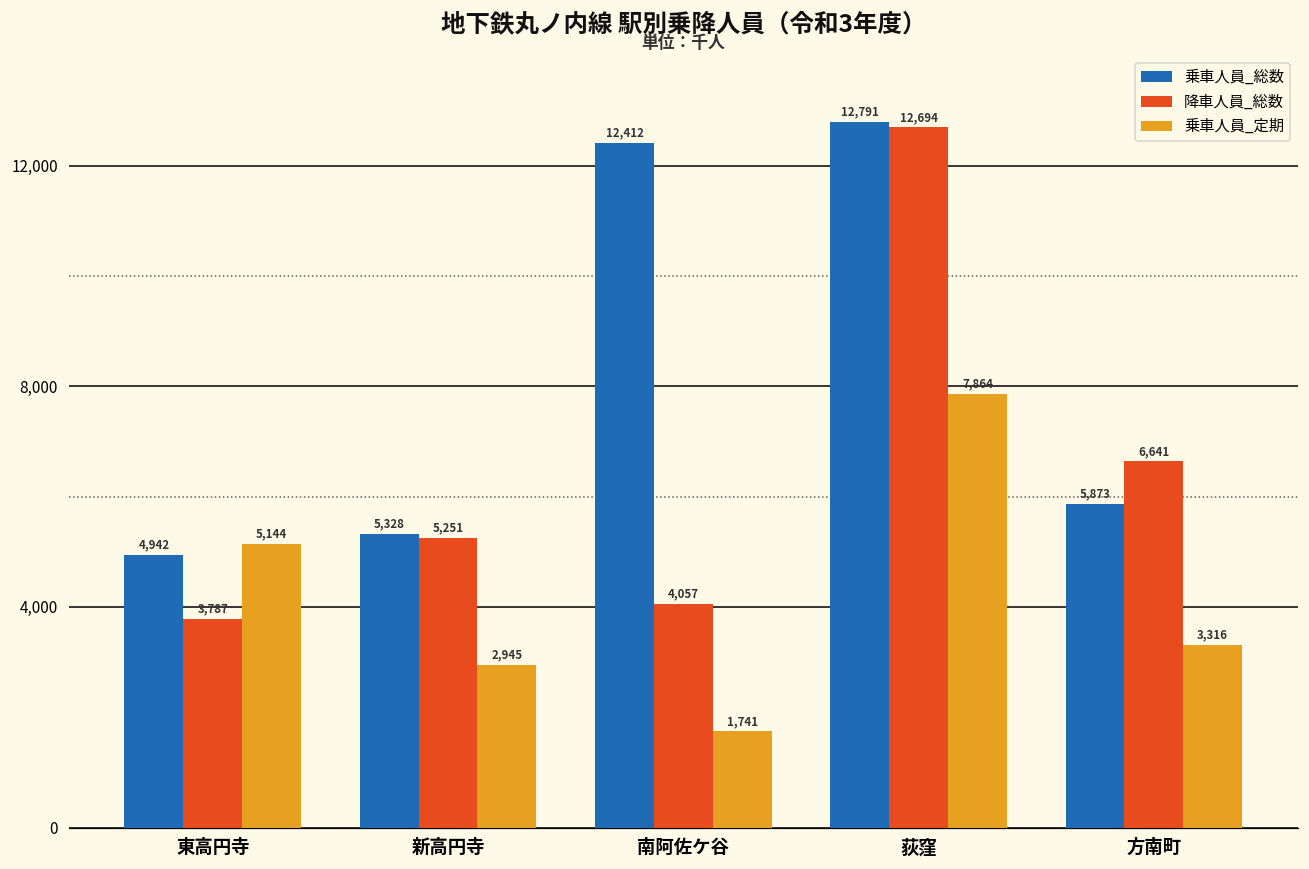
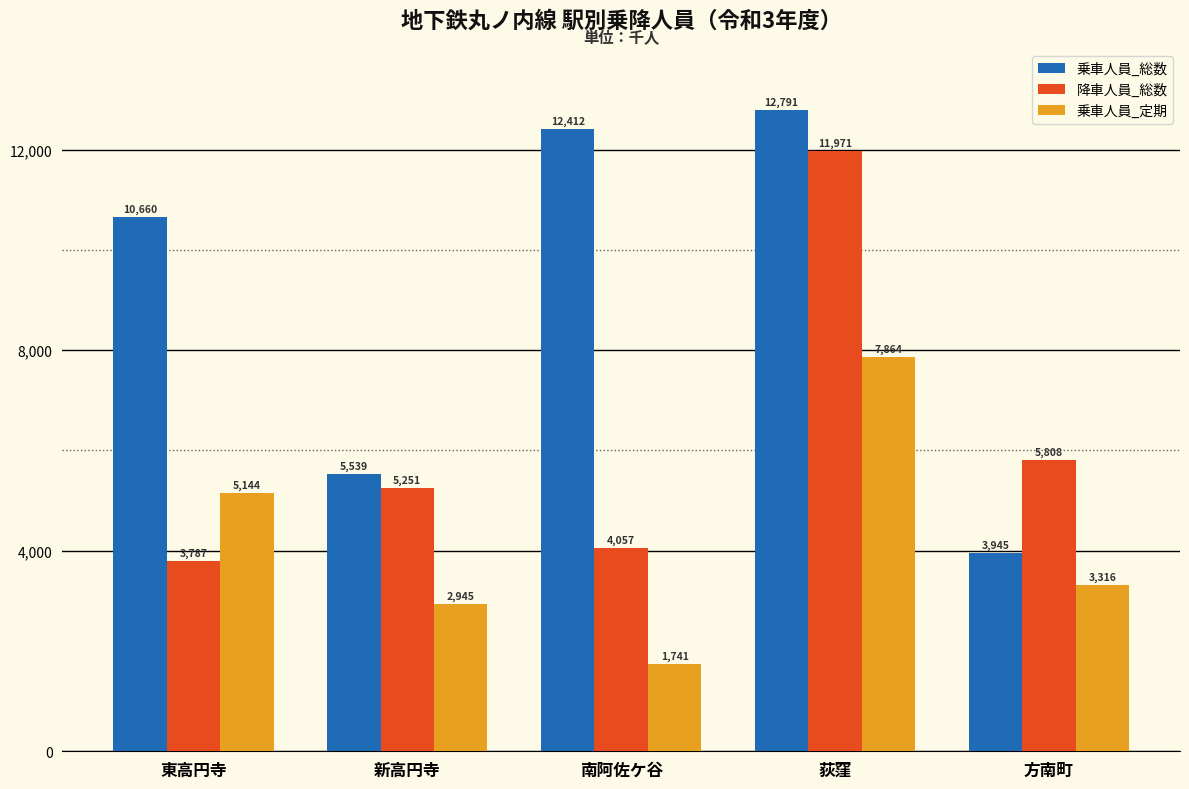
  {
    "乗車人員_総数": {
-     "東高円寺": "4,942",
-     "新高円寺": "5,328",
+     "東高円寺": "10,660",
+     "新高円寺": "5,539",
      "南阿佐ケ谷": "12,412",
      "荻窪": "12,791",
-     "方南町": "5,873"
+     "方南町": "3,945"
    },
    "降車人員_総数": {
      "東高円寺": "3,787",
      "新高円寺": "5,251",
      "南阿佐ケ谷": "4,057",
-     "荻窪": "12,694",
-     "方南町": "6,641"
+     "荻窪": "11,971",
+     "方南町": "5,808"
    },
    "乗車人員_定期": {
      "東高円寺": "5,144",
      "新高円寺": "2,945",
      "南阿佐ケ谷": "1,741",
      "荻窪": "7,864",
      "方南町": "3,316"
    }
  }
